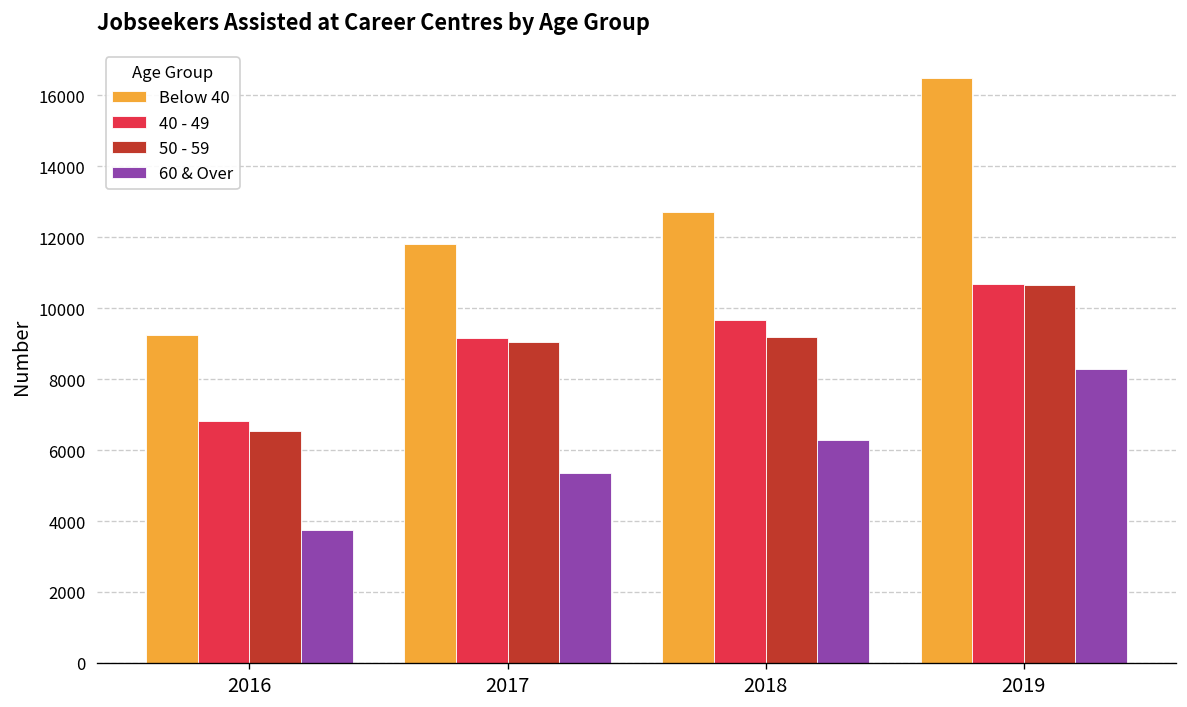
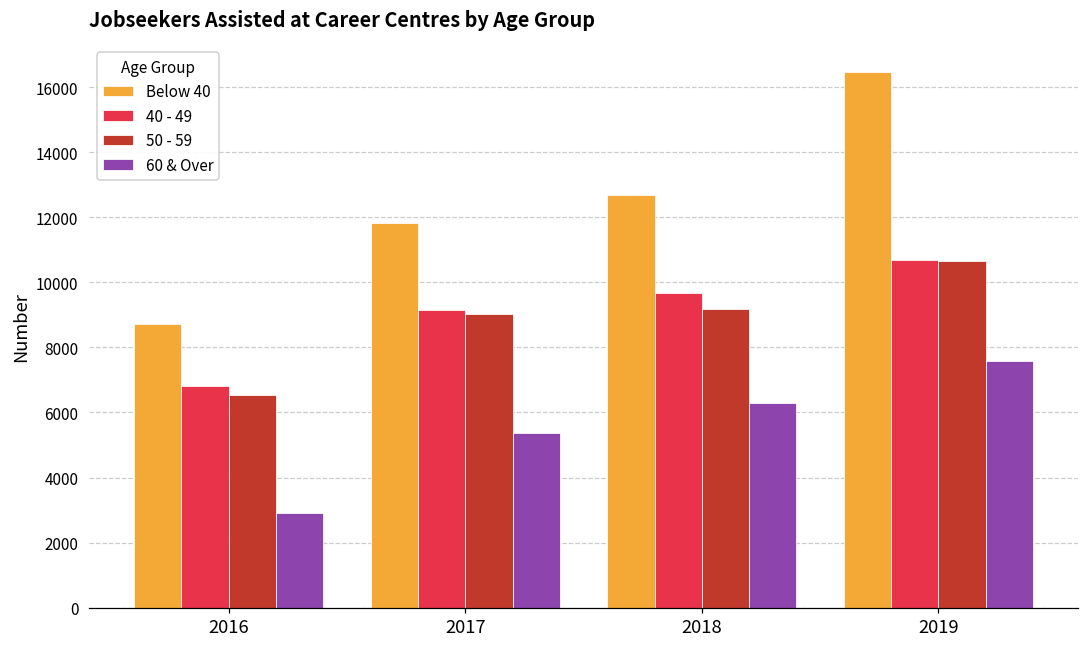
  {
    "Below 40": {
-     "2016": 9300,
+     "2016": 8700,
      "2017": 11800,
      "2018": 12700,
      "2019": 16500
    },
    "60 & Over": {
-     "2016": 3700,
+     "2016": 2900,
      "2017": 5400,
      "2018": 6300,
-     "2019": 8300
+     "2019": 7600
    }
  }
